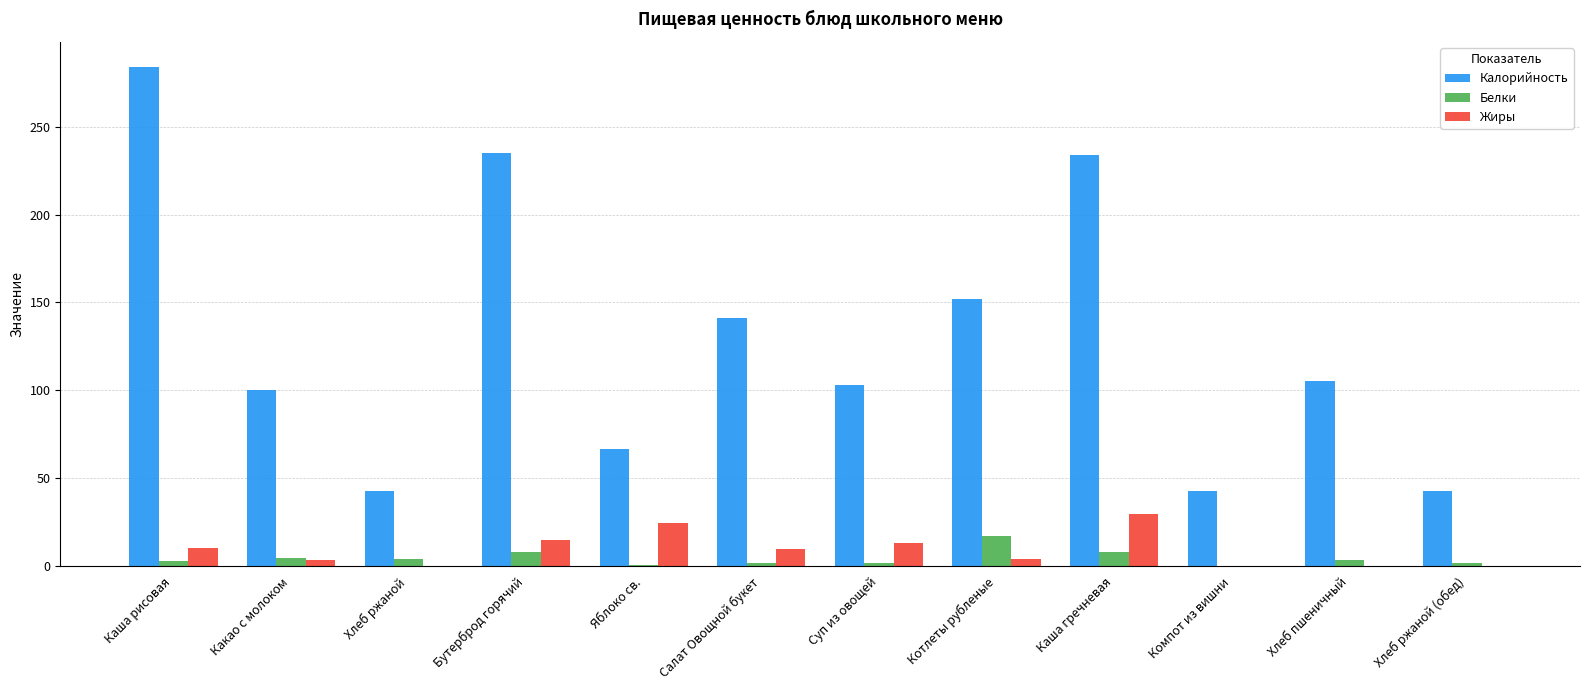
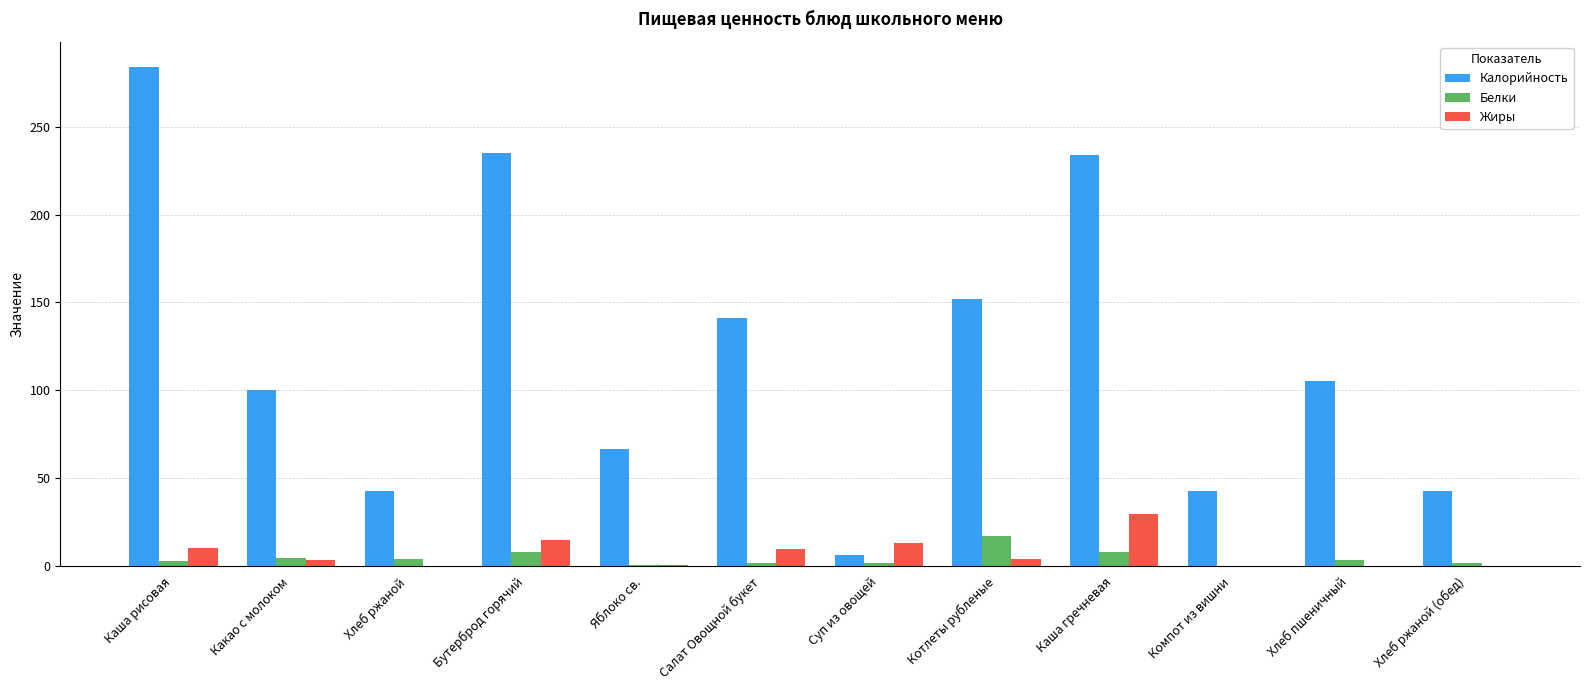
  {
    "Калорийность": {
      "Каша рисовая": 284,
      "Какао с молоком": 100,
      "Хлеб ржаной": 43,
      "Бутерброд горячий": 235,
      "Яблоко св.": 67,
      "Салат Овощной букет": 141,
-     "Суп из овощей": 103,
+     "Суп из овощей": 6,
      "Котлеты рубленые": 152,
      "Каша гречневая": 234,
      "Компот из вишни": 43,
      "Хлеб пшеничный": 106,
      "Хлеб ржаной (обед)": 43
    },
    "Белки": {
      "Каша рисовая": 3,
      "Какао с молоком": 5,
      "Хлеб ржаной": 4,
      "Бутерброд горячий": 8,
      "Салат Овощной букет": 2,
      "Суп из овощей": 2,
      "Котлеты рубленые": 17,
      "Каша гречневая": 8,
      "Хлеб пшеничный": 3,
      "Хлеб ржаной (обед)": 2
    },
    "Жиры": {
      "Каша рисовая": 11,
      "Какао с молоком": 4,
      "Бутерброд горячий": 15,
-     "Яблоко св.": 25,
+     "Яблоко св.": 1,
      "Салат Овощной букет": 10,
      "Суп из овощей": 13,
      "Котлеты рубленые": 4,
      "Каша гречневая": 30,
      "Хлеб пшеничный": 0
    }
  }
